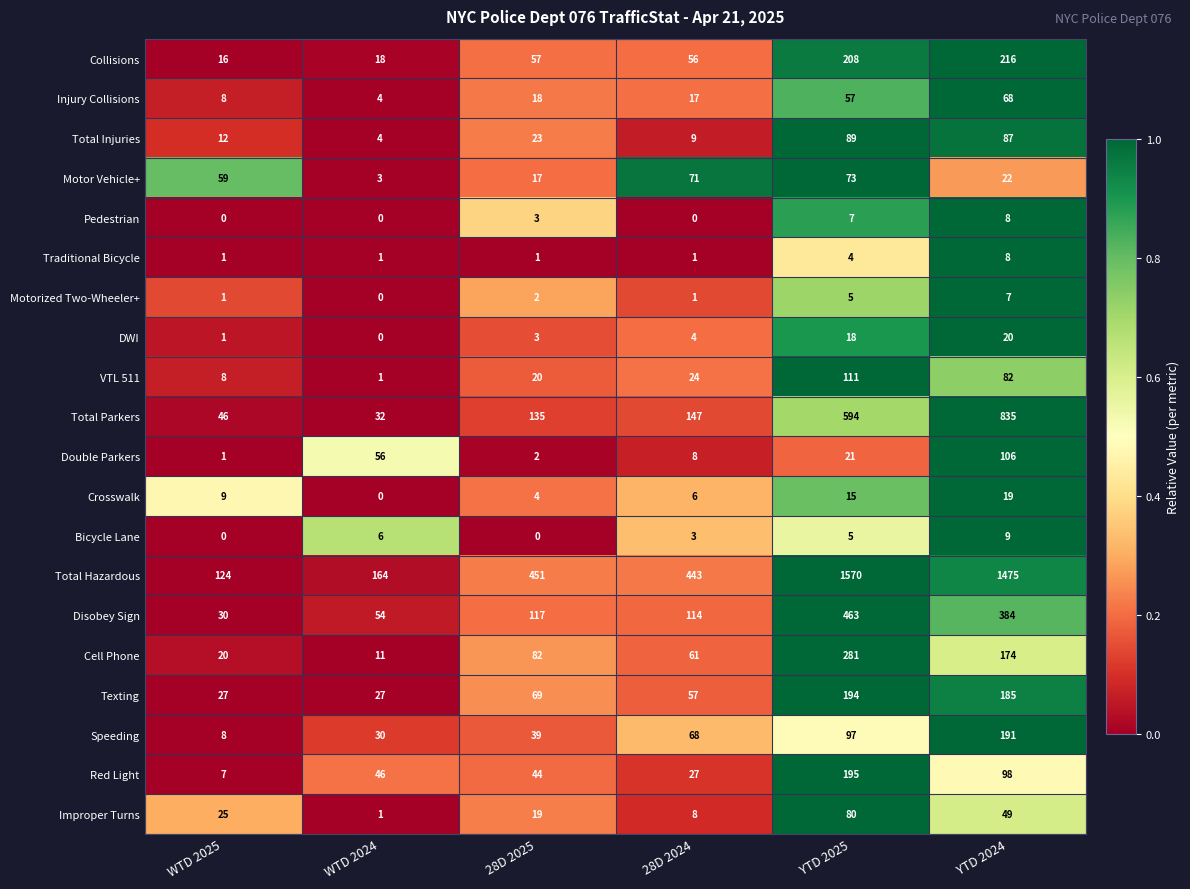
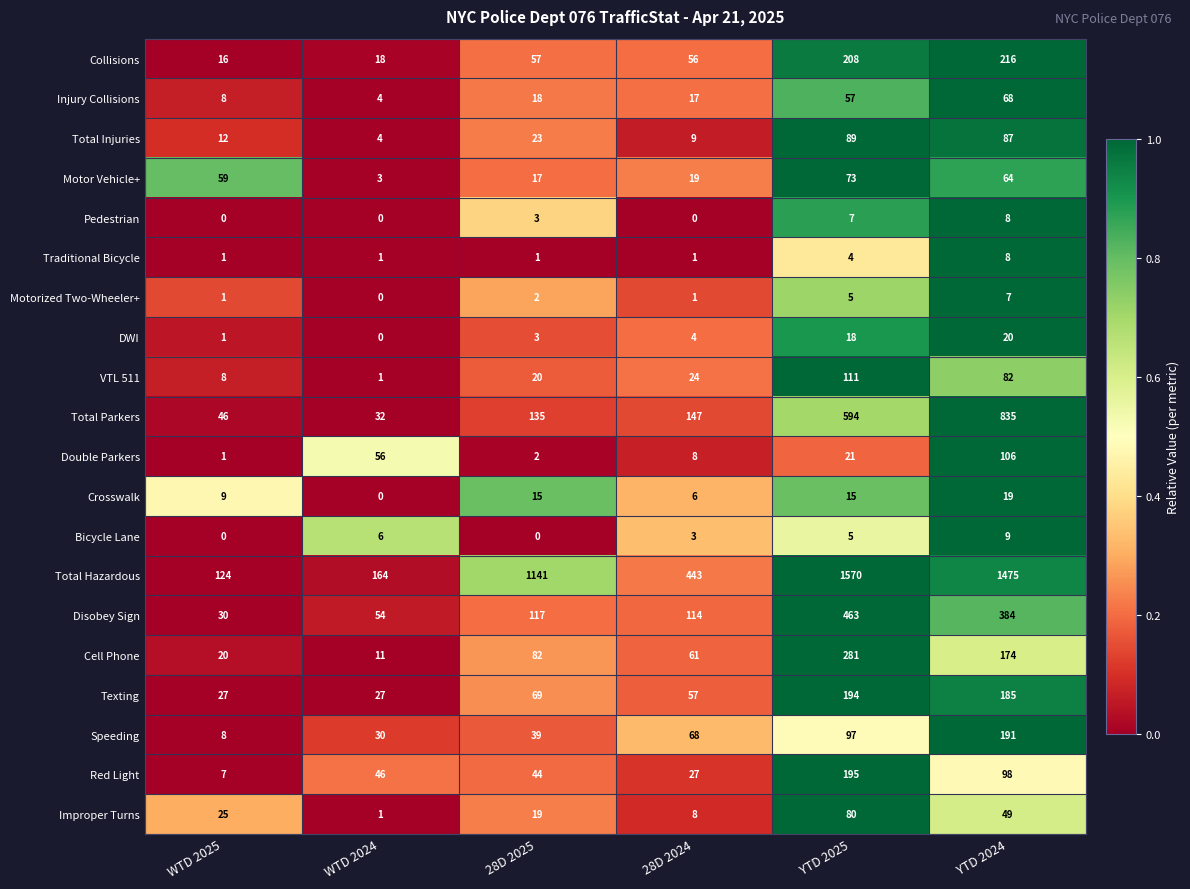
  {
    "Collisions": {
      "WTD 2025": 16,
      "WTD 2024": 18,
      "28D 2025": 57,
      "28D 2024": 56,
      "YTD 2025": 208,
      "YTD 2024": 216
    },
    "Injury Collisions": {
      "WTD 2025": 8,
      "WTD 2024": 4,
      "28D 2025": 18,
      "28D 2024": 17,
      "YTD 2025": 57,
      "YTD 2024": 68
    },
    "Total Injuries": {
      "WTD 2025": 12,
      "WTD 2024": 4,
      "28D 2025": 23,
      "28D 2024": 9,
      "YTD 2025": 89,
      "YTD 2024": 87
    },
    "Motor Vehicle+": {
      "WTD 2025": 59,
      "WTD 2024": 3,
      "28D 2025": 17,
-     "28D 2024": 71,
+     "28D 2024": 19,
      "YTD 2025": 73,
-     "YTD 2024": 22
+     "YTD 2024": 64
    },
    "Pedestrian": {
      "WTD 2025": 0,
      "WTD 2024": 0,
      "28D 2025": 3,
      "28D 2024": 0,
      "YTD 2025": 7,
      "YTD 2024": 8
    },
    "Traditional Bicycle": {
      "WTD 2025": 1,
      "WTD 2024": 1,
      "28D 2025": 1,
      "28D 2024": 1,
      "YTD 2025": 4,
      "YTD 2024": 8
    },
    "Motorized Two-Wheeler+": {
      "WTD 2025": 1,
      "WTD 2024": 0,
      "28D 2025": 2,
      "28D 2024": 1,
      "YTD 2025": 5,
      "YTD 2024": 7
    },
    "DWI": {
      "WTD 2025": 1,
      "WTD 2024": 0,
      "28D 2025": 3,
      "28D 2024": 4,
      "YTD 2025": 18,
      "YTD 2024": 20
    },
    "VTL 511": {
      "WTD 2025": 8,
      "WTD 2024": 1,
      "28D 2025": 20,
      "28D 2024": 24,
      "YTD 2025": 111,
      "YTD 2024": 82
    },
    "Total Parkers": {
      "WTD 2025": 46,
      "WTD 2024": 32,
      "28D 2025": 135,
      "28D 2024": 147,
      "YTD 2025": 594,
      "YTD 2024": 835
    },
    "Double Parkers": {
      "WTD 2025": 1,
      "WTD 2024": 56,
      "28D 2025": 2,
      "28D 2024": 8,
      "YTD 2025": 21,
      "YTD 2024": 106
    },
    "Crosswalk": {
      "WTD 2025": 9,
      "WTD 2024": 0,
-     "28D 2025": 4,
+     "28D 2025": 15,
      "28D 2024": 6,
      "YTD 2025": 15,
      "YTD 2024": 19
    },
    "Bicycle Lane": {
      "WTD 2025": 0,
      "WTD 2024": 6,
      "28D 2025": 0,
      "28D 2024": 3,
      "YTD 2025": 5,
      "YTD 2024": 9
    },
    "Total Hazardous": {
      "WTD 2025": 124,
      "WTD 2024": 164,
-     "28D 2025": 451,
+     "28D 2025": 1141,
      "28D 2024": 443,
      "YTD 2025": 1570,
      "YTD 2024": 1475
    },
    "Disobey Sign": {
      "WTD 2025": 30,
      "WTD 2024": 54,
      "28D 2025": 117,
      "28D 2024": 114,
      "YTD 2025": 463,
      "YTD 2024": 384
    },
    "Cell Phone": {
      "WTD 2025": 20,
      "WTD 2024": 11,
      "28D 2025": 82,
      "28D 2024": 61,
      "YTD 2025": 281,
      "YTD 2024": 174
    },
    "Texting": {
      "WTD 2025": 27,
      "WTD 2024": 27,
      "28D 2025": 69,
      "28D 2024": 57,
      "YTD 2025": 194,
      "YTD 2024": 185
    },
    "Speeding": {
      "WTD 2025": 8,
      "WTD 2024": 30,
      "28D 2025": 39,
      "28D 2024": 68,
      "YTD 2025": 97,
      "YTD 2024": 191
    },
    "Red Light": {
      "WTD 2025": 7,
      "WTD 2024": 46,
      "28D 2025": 44,
      "28D 2024": 27,
      "YTD 2025": 195,
      "YTD 2024": 98
    },
    "Improper Turns": {
      "WTD 2025": 25,
      "WTD 2024": 1,
      "28D 2025": 19,
      "28D 2024": 8,
      "YTD 2025": 80,
      "YTD 2024": 49
    }
  }
